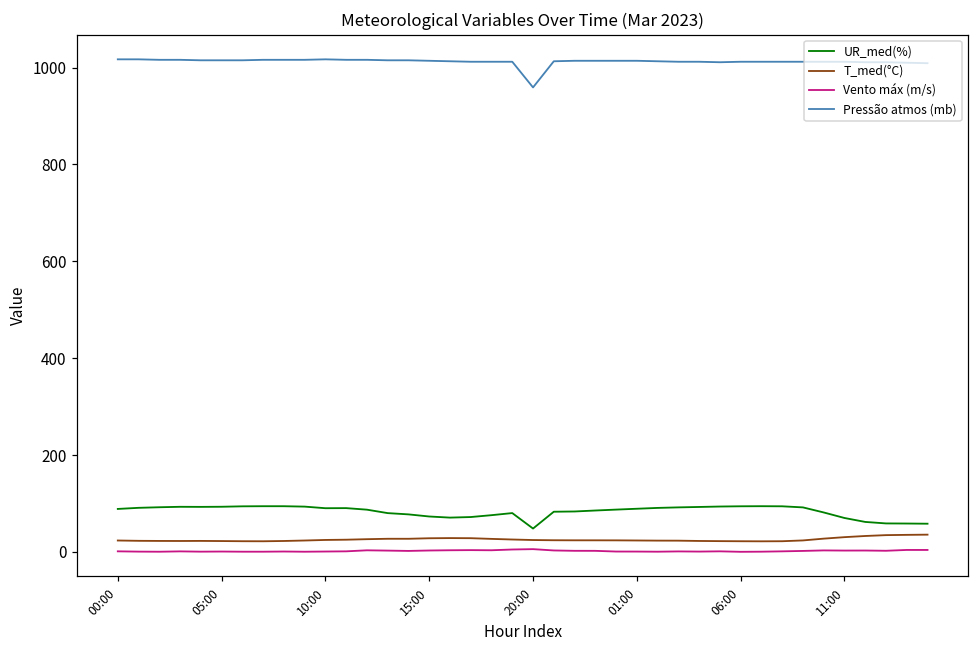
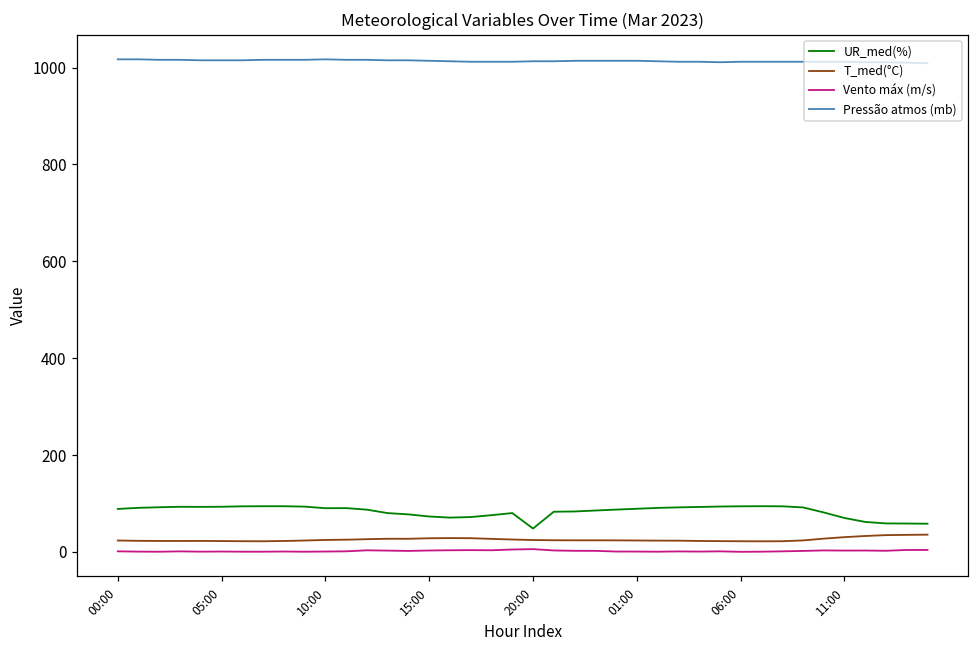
  {
    "UR_med(%)": {
      "20:00": 50
    },
    "T_med(°C)": {
      "20:00": 20
    },
    "Vento máx (m/s)": {
      "20:00": 10
    },
    "Pressão atmos (mb)": {
-     "20:00": 960
+     "20:00": 1010
    }
  }
